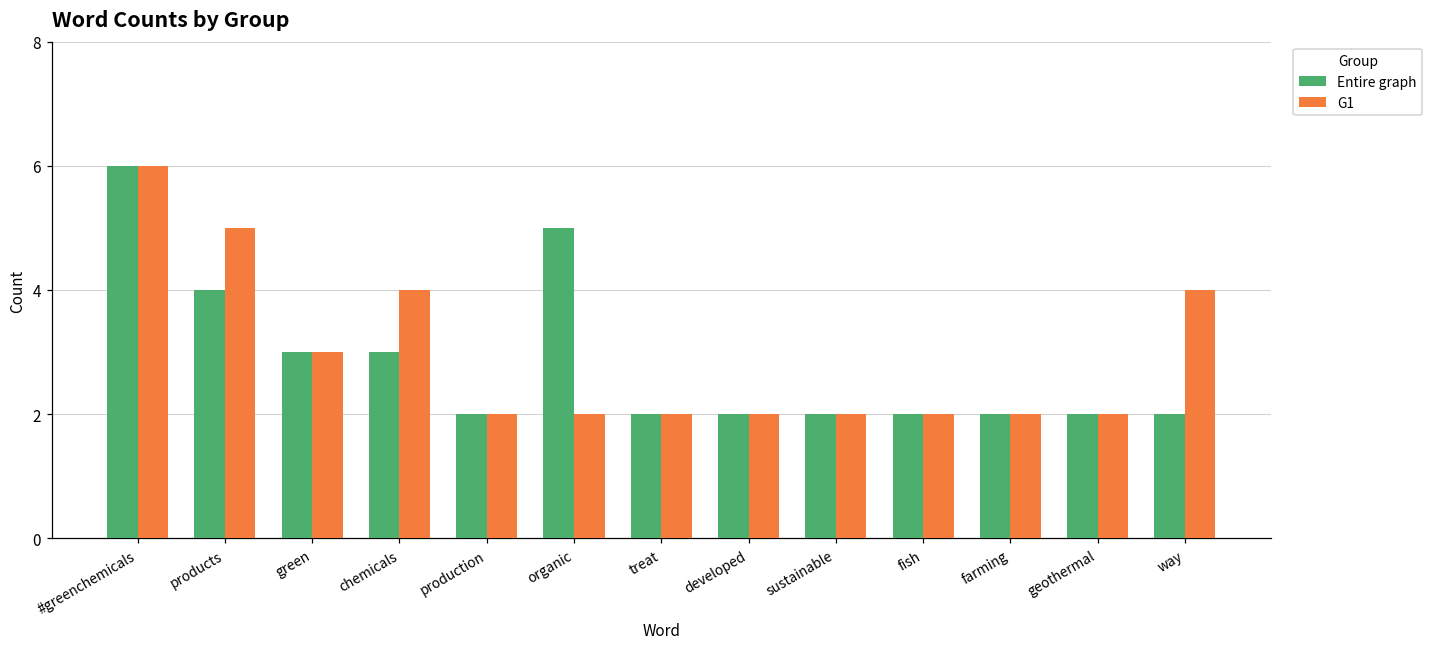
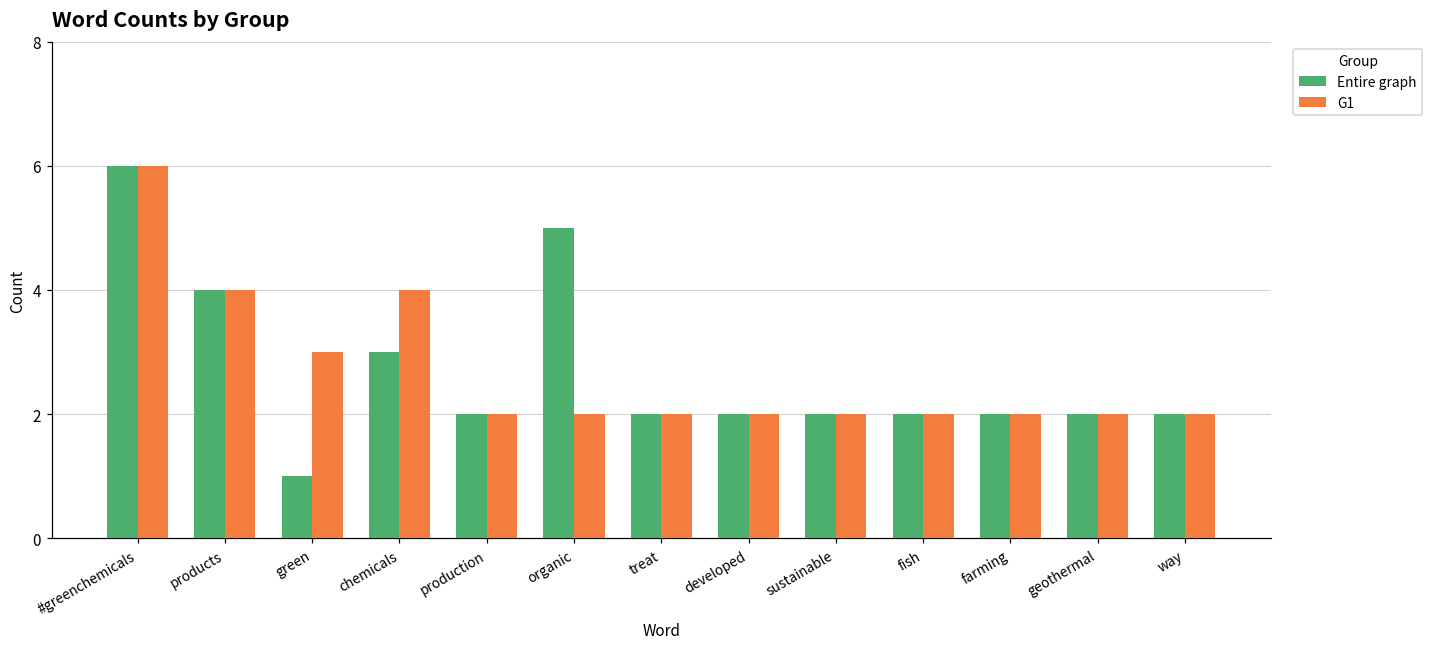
  {
    "Entire graph": {
      "#greenchemicals": 6,
      "products": 4,
-     "green": 3,
+     "green": 1,
      "chemicals": 3,
      "production": 2,
      "organic": 5,
      "treat": 2,
      "developed": 2,
      "sustainable": 2,
      "fish": 2,
      "farming": 2,
      "geothermal": 2,
      "way": 2
    },
    "G1": {
      "#greenchemicals": 6,
-     "products": 5,
+     "products": 4,
      "green": 3,
      "chemicals": 4,
      "production": 2,
      "organic": 2,
      "treat": 2,
      "developed": 2,
      "sustainable": 2,
      "fish": 2,
      "farming": 2,
      "geothermal": 2,
-     "way": 4
+     "way": 2
    }
  }
